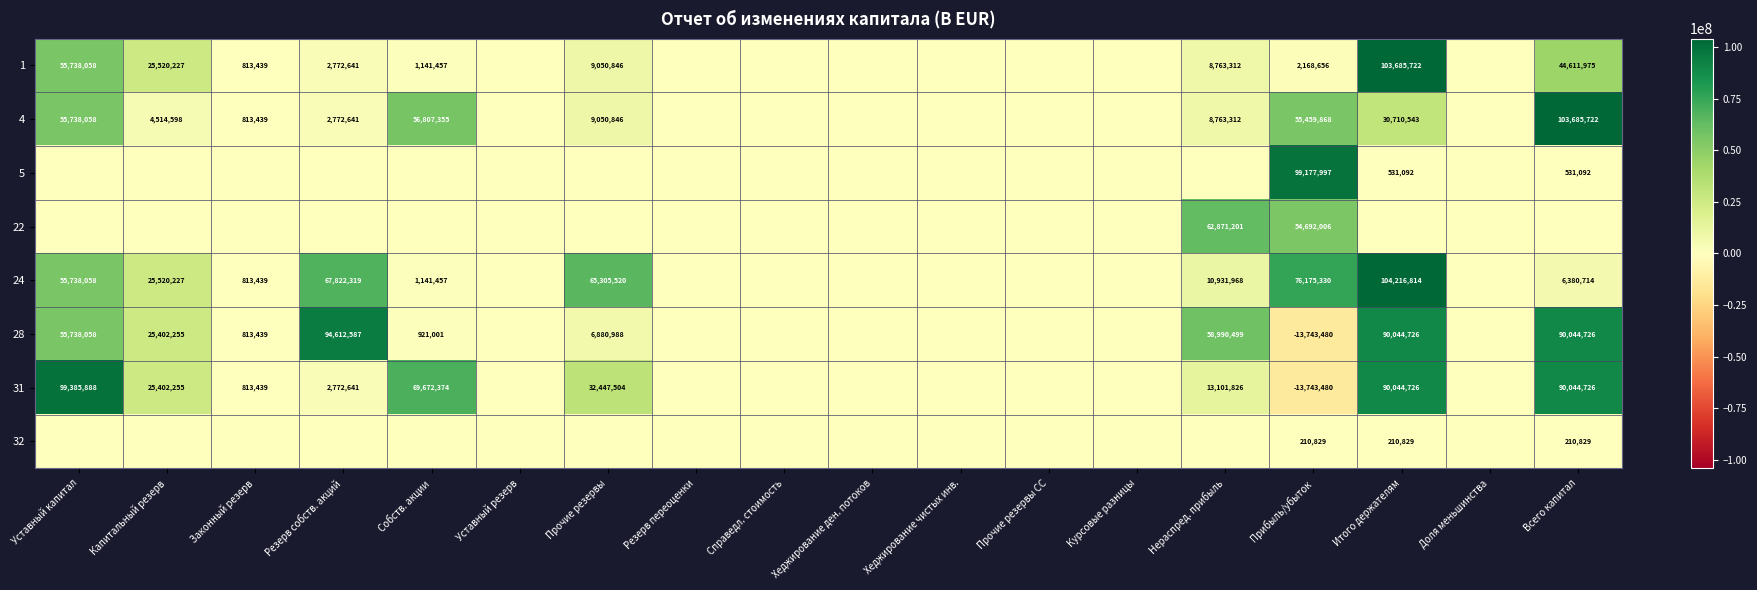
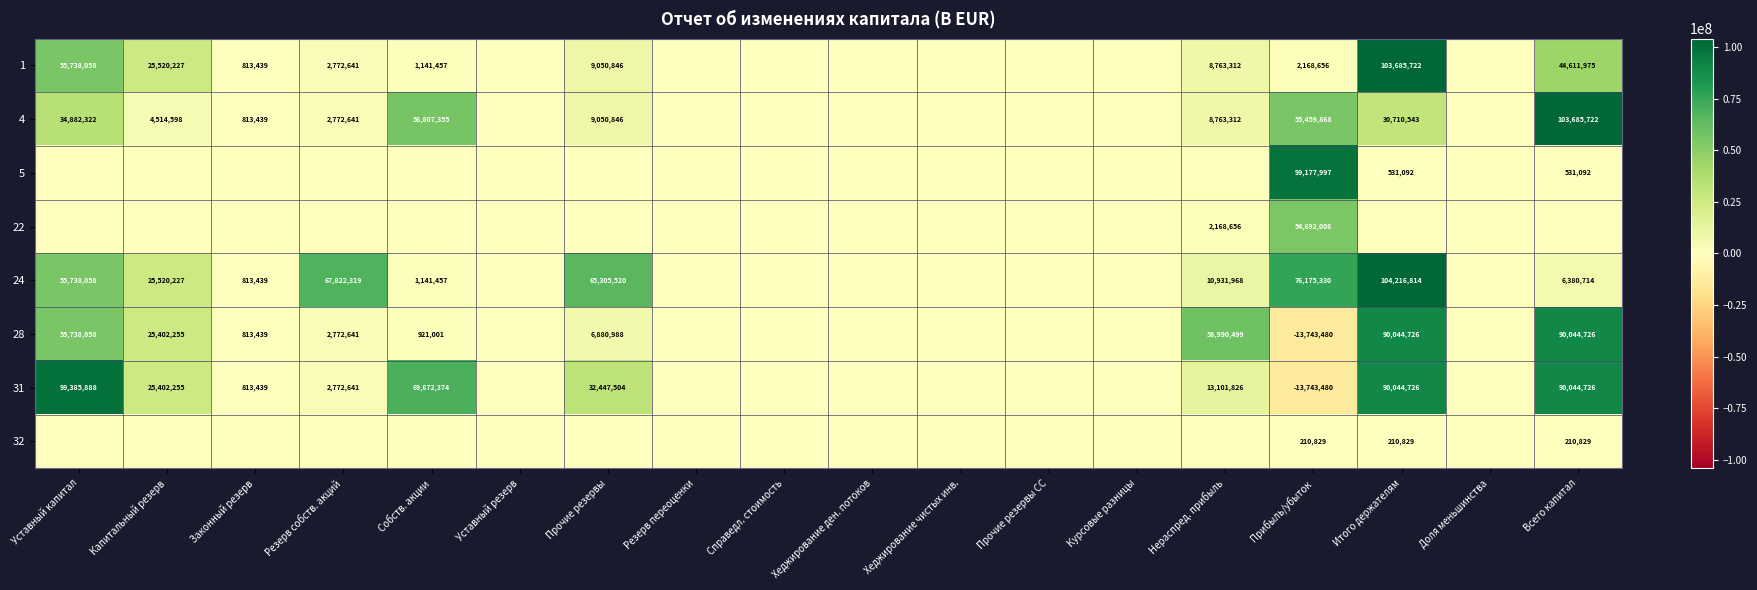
  {
    "1": {
      "Уставный капитал": "55,738,058",
      "Капитальный резерв": "25,520,227",
      "Законный резерв": "813,439",
      "Резерв собств. акций": "2,772,641",
      "Собств. акции": "1,141,457",
      "Прочие резервы": "9,050,846",
      "Нераспред. прибыль": "8,763,312",
      "Прибыль/убыток": "2,168,656",
      "Итого держателям": "103,685,722",
      "Всего капитал": "44,611,975"
    },
    "4": {
-     "Уставный капитал": "55,738,058",
+     "Уставный капитал": "34,882,322",
      "Капитальный резерв": "4,514,598",
      "Законный резерв": "813,439",
      "Резерв собств. акций": "2,772,641",
      "Собств. акции": "56,807,355",
      "Прочие резервы": "9,050,846",
      "Нераспред. прибыль": "8,763,312",
      "Прибыль/убыток": "55,459,868",
      "Итого держателям": "30,710,543",
      "Всего капитал": "103,685,722"
    },
    "5": {
      "Прибыль/убыток": "99,177,997",
      "Итого держателям": "531,092",
      "Всего капитал": "531,092"
    },
    "22": {
-     "Нераспред. прибыль": "62,871,201",
+     "Нераспред. прибыль": "2,168,656",
      "Прибыль/убыток": "54,692,006"
    },
    "24": {
      "Уставный капитал": "55,738,058",
      "Капитальный резерв": "25,520,227",
      "Законный резерв": "813,439",
      "Резерв собств. акций": "67,822,319",
      "Собств. акции": "1,141,457",
      "Прочие резервы": "65,305,520",
      "Нераспред. прибыль": "10,931,968",
      "Прибыль/убыток": "76,175,330",
      "Итого держателям": "104,216,814",
      "Всего капитал": "6,380,714"
    },
    "28": {
      "Уставный капитал": "55,738,058",
      "Капитальный резерв": "25,402,255",
      "Законный резерв": "813,439",
-     "Резерв собств. акций": "94,612,587",
+     "Резерв собств. акций": "2,772,641",
      "Собств. акции": "921,001",
      "Прочие резервы": "6,880,988",
      "Нераспред. прибыль": "58,990,499",
      "Прибыль/убыток": "-13,743,480",
      "Итого держателям": "90,044,726",
      "Всего капитал": "90,044,726"
    },
    "31": {
      "Уставный капитал": "99,385,888",
      "Капитальный резерв": "25,402,255",
      "Законный резерв": "813,439",
      "Резерв собств. акций": "2,772,641",
      "Собств. акции": "69,672,374",
      "Прочие резервы": "32,447,504",
      "Нераспред. прибыль": "13,101,826",
      "Прибыль/убыток": "-13,743,480",
      "Итого держателям": "90,044,726",
      "Всего капитал": "90,044,726"
    },
    "32": {
      "Прибыль/убыток": "210,829",
      "Итого держателям": "210,829",
      "Всего капитал": "210,829"
    }
  }
